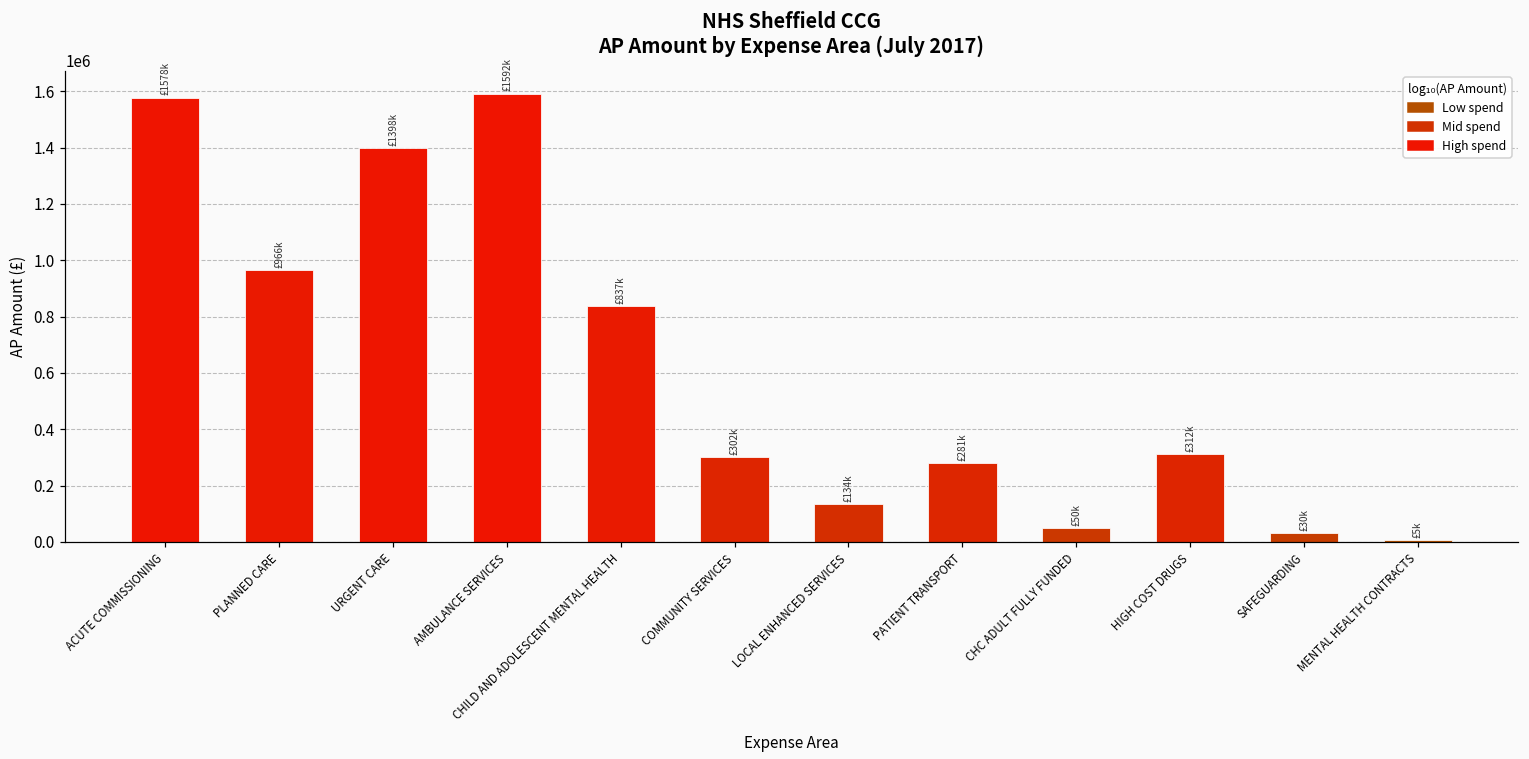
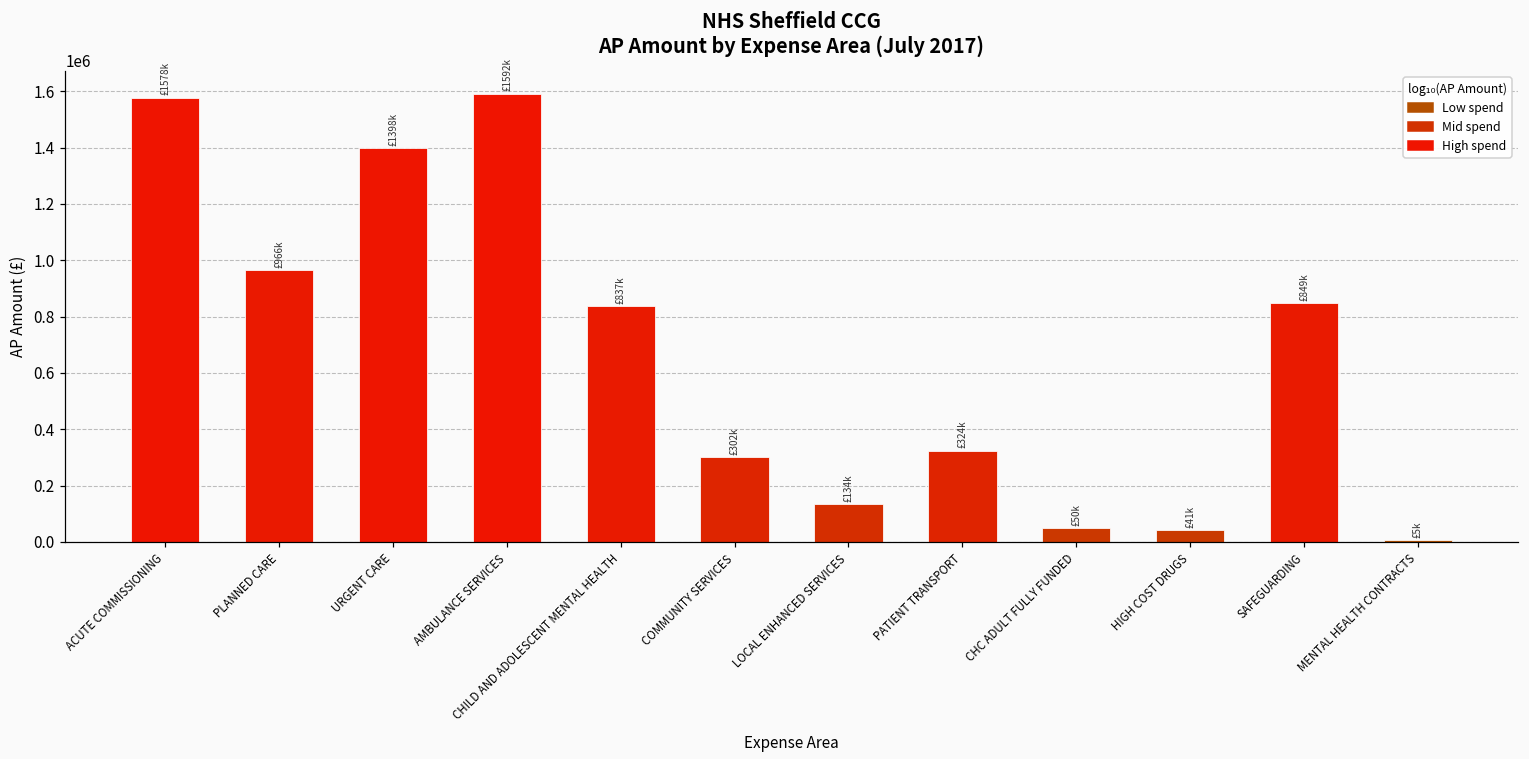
  {
    "ACUTE COMMISSIONING": "£1578k",
    "PLANNED CARE": "£966k",
    "URGENT CARE": "£1398k",
    "AMBULANCE SERVICES": "£1592k",
    "CHILD AND ADOLESCENT MENTAL HEALTH": "£837k",
    "COMMUNITY SERVICES": "£302k",
    "LOCAL ENHANCED SERVICES": "£134k",
-   "PATIENT TRANSPORT": "£281k",
+   "PATIENT TRANSPORT": "£324k",
    "CHC ADULT FULLY FUNDED": "£50k",
-   "HIGH COST DRUGS": "£312k",
-   "SAFEGUARDING": "£30k",
+   "HIGH COST DRUGS": "£41k",
+   "SAFEGUARDING": "£849k",
    "MENTAL HEALTH CONTRACTS": "£5k"
  }
